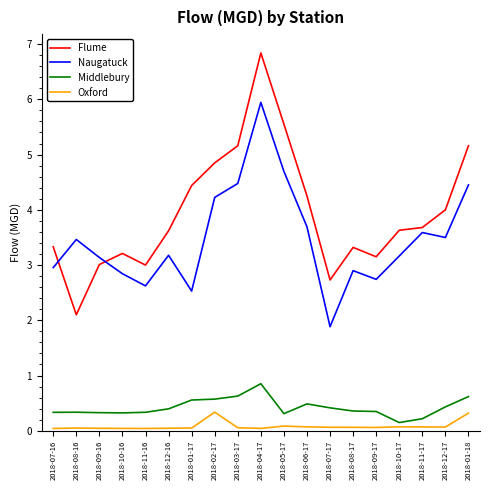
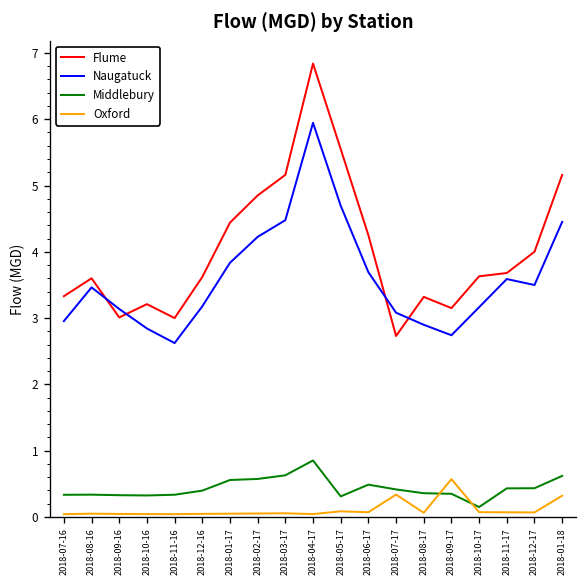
  {
    "Flume": {
      "2018-07-16": 3.3,
-     "2018-08-16": 2.1,
+     "2018-08-16": 3.6,
      "2018-09-16": 3.0,
      "2018-10-16": 3.2,
      "2018-11-16": 3.0,
      "2018-12-16": 3.6,
      "2018-01-17": 4.4,
      "2018-02-17": 4.9,
      "2018-03-17": 5.2,
      "2018-04-17": 6.8,
      "2018-05-17": 5.6,
      "2018-06-17": 4.3,
      "2018-07-17": 2.7,
      "2018-08-17": 3.3,
      "2018-09-17": 3.2,
      "2018-10-17": 3.6,
      "2018-11-17": 3.7,
      "2018-12-17": 4.0,
      "2018-01-18": 5.2
    },
    "Naugatuck": {
      "2018-07-16": 3.0,
      "2018-08-16": 3.5,
      "2018-09-16": 3.1,
      "2018-10-16": 2.8,
      "2018-11-16": 2.6,
      "2018-12-16": 3.2,
-     "2018-01-17": 2.5,
+     "2018-01-17": 3.8,
      "2018-02-17": 4.2,
      "2018-03-17": 4.5,
      "2018-04-17": 5.9,
      "2018-05-17": 4.7,
      "2018-06-17": 3.7,
-     "2018-07-17": 1.9,
+     "2018-07-17": 3.1,
      "2018-08-17": 2.9,
      "2018-09-17": 2.7,
      "2018-10-17": 3.2,
      "2018-11-17": 3.6,
      "2018-12-17": 3.5,
      "2018-01-18": 4.5
    },
    "Middlebury": {
      "2018-07-16": 0.3,
      "2018-08-16": 0.3,
      "2018-09-16": 0.3,
      "2018-10-16": 0.3,
      "2018-11-16": 0.3,
      "2018-12-16": 0.4,
      "2018-01-17": 0.6,
      "2018-02-17": 0.6,
      "2018-03-17": 0.6,
      "2018-04-17": 0.9,
      "2018-05-17": 0.3,
      "2018-06-17": 0.5,
      "2018-07-17": 0.4,
      "2018-08-17": 0.4,
      "2018-09-17": 0.3,
      "2018-10-17": 0.1,
-     "2018-11-17": 0.2,
+     "2018-11-17": 0.4,
      "2018-12-17": 0.4,
      "2018-01-18": 0.6
    },
    "Oxford": {
      "2018-07-16": 0.0,
      "2018-08-16": 0.0,
      "2018-09-16": 0.0,
      "2018-10-16": 0.0,
      "2018-11-16": 0.0,
      "2018-12-16": 0.0,
      "2018-01-17": 0.0,
-     "2018-02-17": 0.3,
+     "2018-02-17": 0.1,
      "2018-03-17": 0.1,
      "2018-04-17": 0.0,
      "2018-05-17": 0.1,
      "2018-06-17": 0.1,
-     "2018-07-17": 0.1,
+     "2018-07-17": 0.3,
      "2018-08-17": 0.1,
-     "2018-09-17": 0.1,
+     "2018-09-17": 0.6,
      "2018-10-17": 0.1,
      "2018-11-17": 0.1,
      "2018-12-17": 0.1,
      "2018-01-18": 0.3
    }
  }
